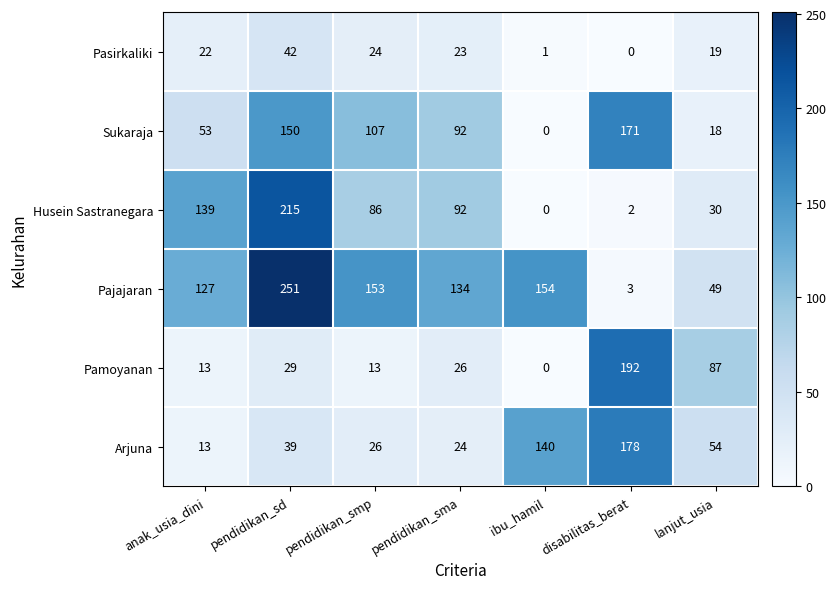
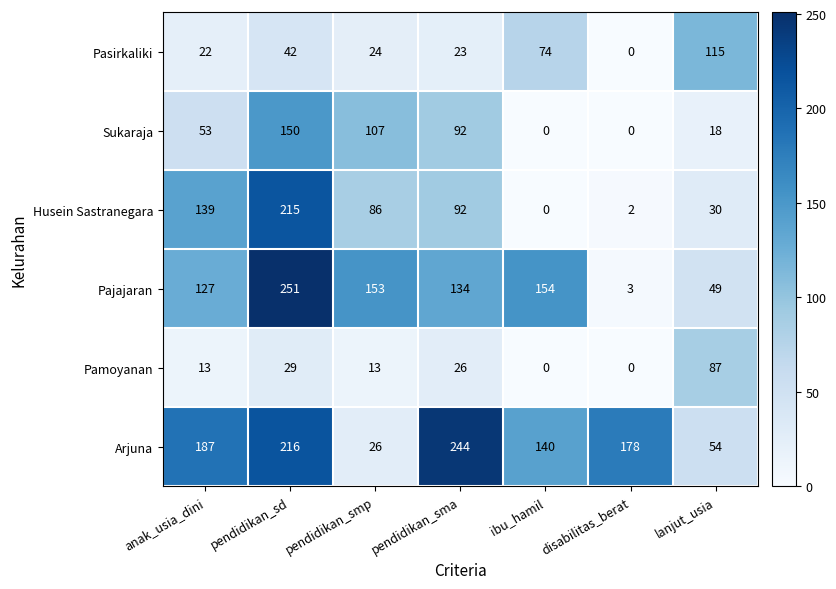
  {
    "Pasirkaliki": {
      "anak_usia_dini": 22,
      "pendidikan_sd": 42,
      "pendidikan_smp": 24,
      "pendidikan_sma": 23,
-     "ibu_hamil": 1,
+     "ibu_hamil": 74,
      "disabilitas_berat": 0,
-     "lanjut_usia": 19
+     "lanjut_usia": 115
    },
    "Sukaraja": {
      "anak_usia_dini": 53,
      "pendidikan_sd": 150,
      "pendidikan_smp": 107,
      "pendidikan_sma": 92,
      "ibu_hamil": 0,
-     "disabilitas_berat": 171,
+     "disabilitas_berat": 0,
      "lanjut_usia": 18
    },
    "Husein Sastranegara": {
      "anak_usia_dini": 139,
      "pendidikan_sd": 215,
      "pendidikan_smp": 86,
      "pendidikan_sma": 92,
      "ibu_hamil": 0,
      "disabilitas_berat": 2,
      "lanjut_usia": 30
    },
    "Pajajaran": {
      "anak_usia_dini": 127,
      "pendidikan_sd": 251,
      "pendidikan_smp": 153,
      "pendidikan_sma": 134,
      "ibu_hamil": 154,
      "disabilitas_berat": 3,
      "lanjut_usia": 49
    },
    "Pamoyanan": {
      "anak_usia_dini": 13,
      "pendidikan_sd": 29,
      "pendidikan_smp": 13,
      "pendidikan_sma": 26,
      "ibu_hamil": 0,
-     "disabilitas_berat": 192,
+     "disabilitas_berat": 0,
      "lanjut_usia": 87
    },
    "Arjuna": {
-     "anak_usia_dini": 13,
-     "pendidikan_sd": 39,
+     "anak_usia_dini": 187,
+     "pendidikan_sd": 216,
      "pendidikan_smp": 26,
-     "pendidikan_sma": 24,
+     "pendidikan_sma": 244,
      "ibu_hamil": 140,
      "disabilitas_berat": 178,
      "lanjut_usia": 54
    }
  }
